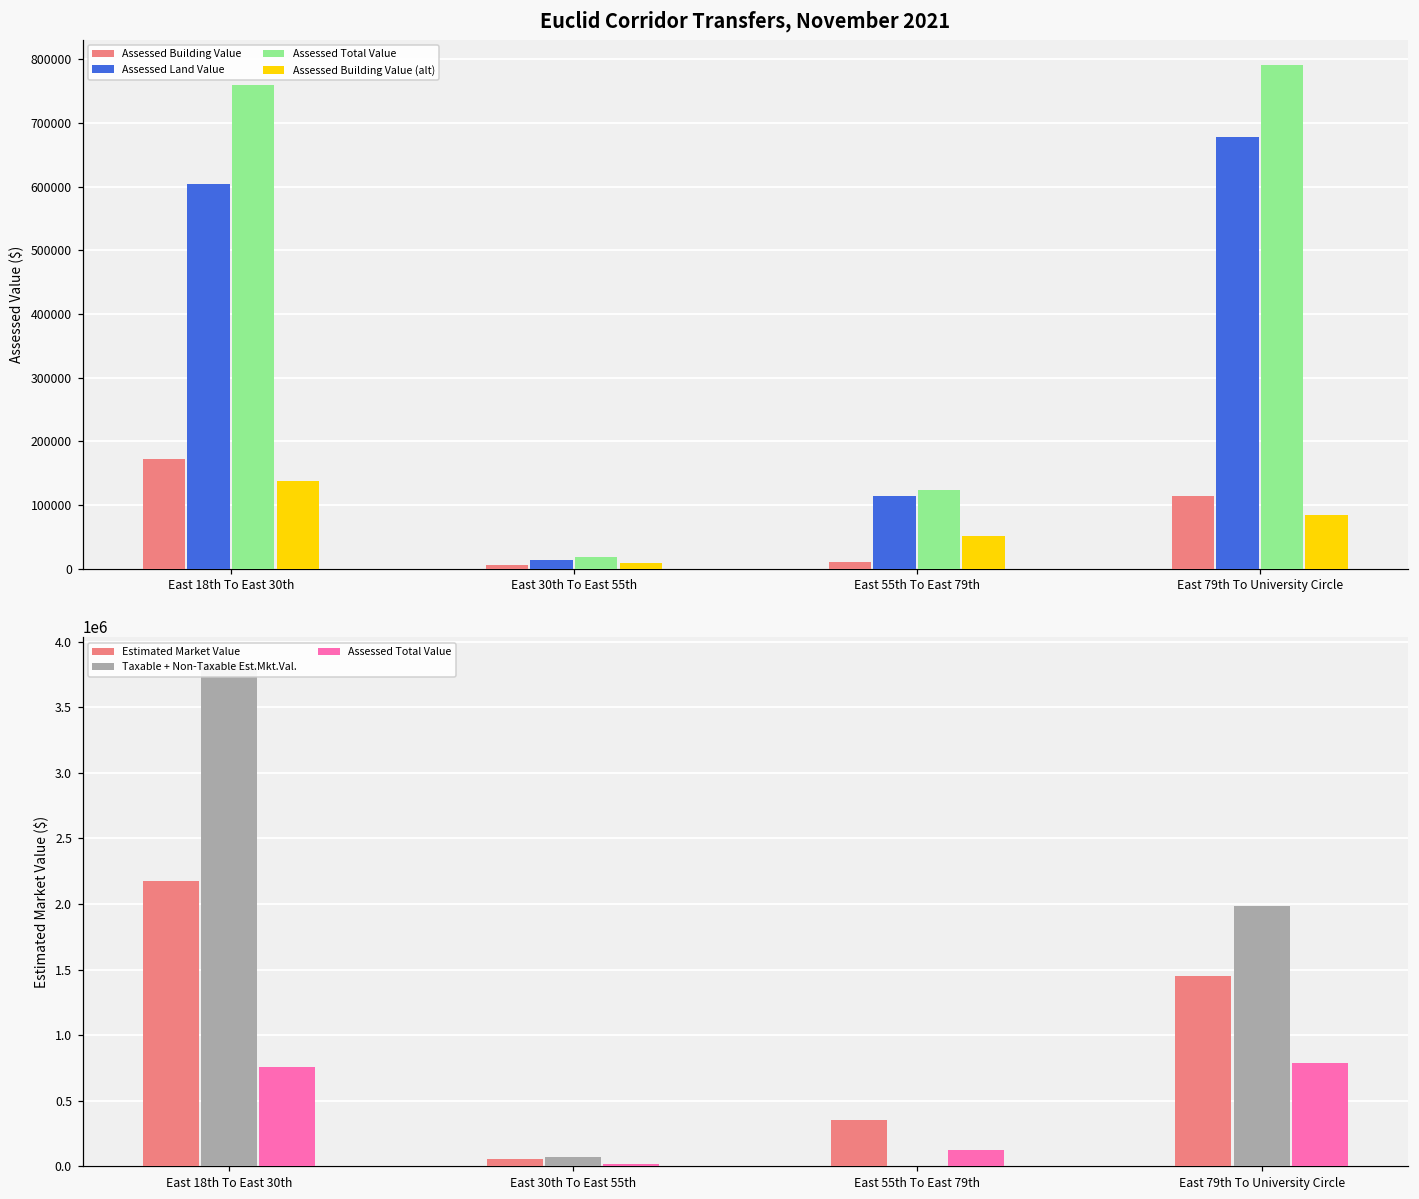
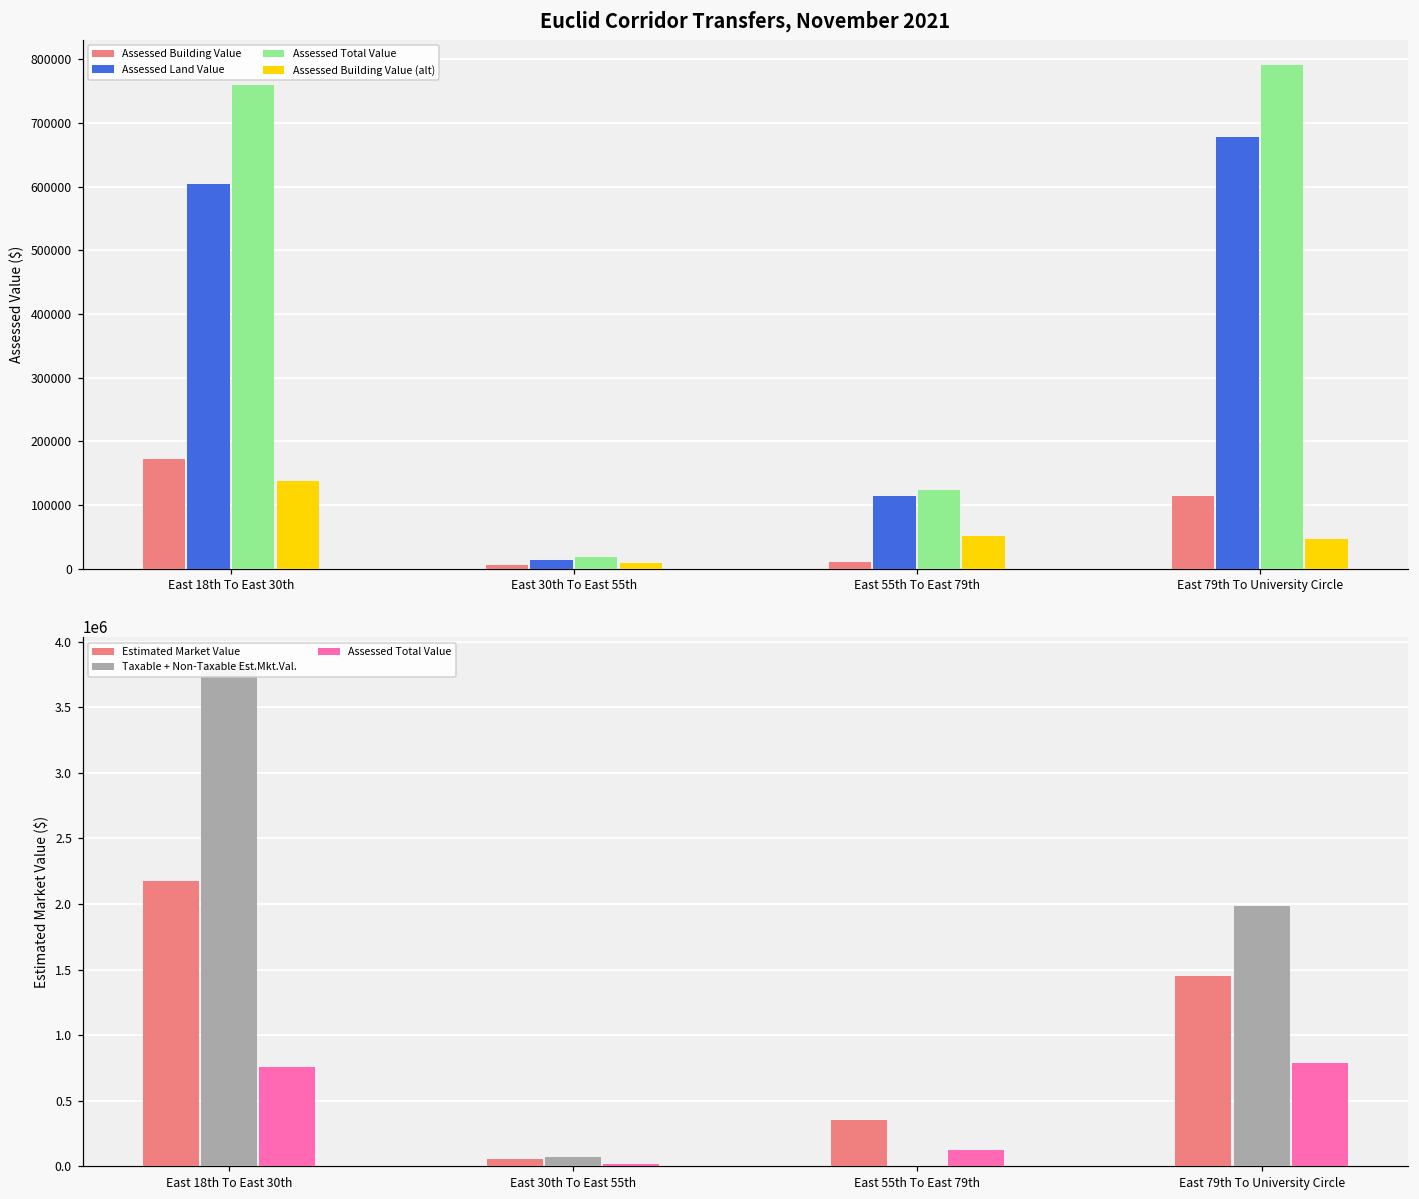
  {
    "Euclid Corridor Transfers, November 2021": {
      "Assessed Building Value": {
        "East 18th To East 30th": 170000,
        "East 30th To East 55th": 10000,
        "East 55th To East 79th": 10000,
        "East 79th To University Circle": 110000
      },
      "Assessed Land Value": {
        "East 18th To East 30th": 600000,
        "East 30th To East 55th": 10000,
        "East 55th To East 79th": 110000,
        "East 79th To University Circle": 680000
      },
      "Assessed Building Value (alt)": {
        "East 18th To East 30th": 140000,
        "East 30th To East 55th": 10000,
        "East 55th To East 79th": 50000,
-       "East 79th To University Circle": 80000
+       "East 79th To University Circle": 50000
      }
    }
  }
